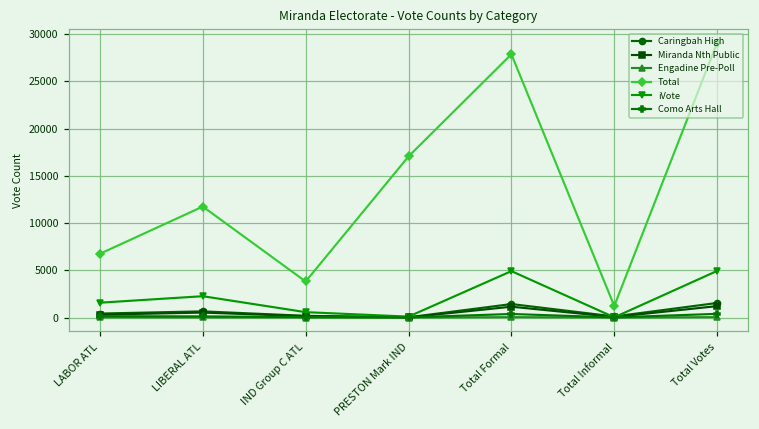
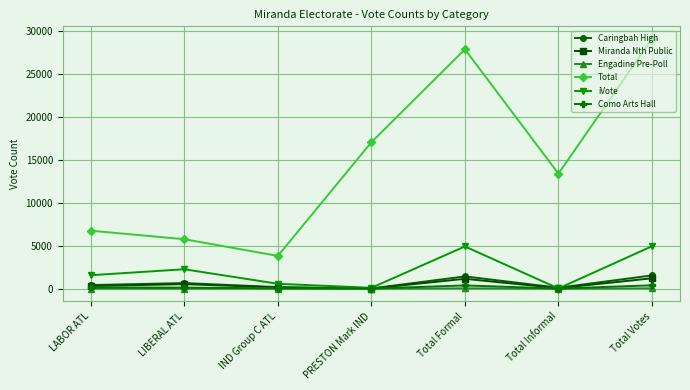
  {
    "Total": {
      "LABOR ATL": 7000,
-     "LIBERAL ATL": 12000,
+     "LIBERAL ATL": 6000,
      "IND Group C ATL": 4000,
      "PRESTON Mark IND": 17000,
      "Total Formal": 28000,
-     "Total Informal": 1000
+     "Total Informal": 13000
    }
  }
